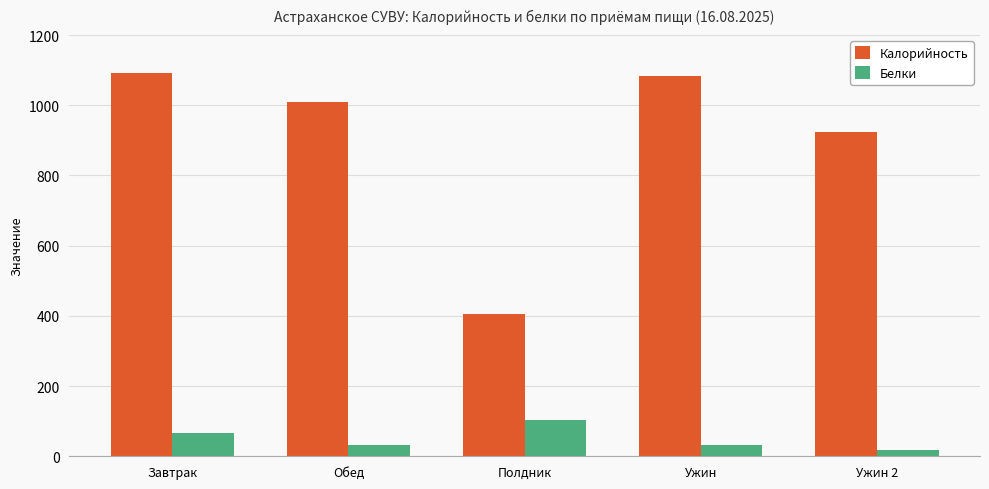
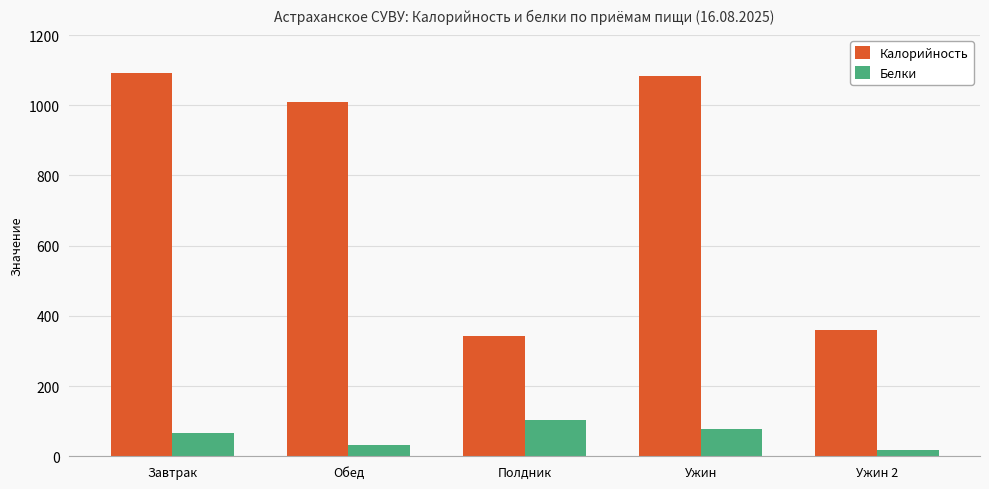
  {
    "Калорийность": {
      "Завтрак": 1090,
      "Обед": 1010,
-     "Полдник": 410,
+     "Полдник": 340,
      "Ужин": 1080,
-     "Ужин 2": 920
+     "Ужин 2": 360
    },
    "Белки": {
      "Завтрак": 70,
      "Обед": 30,
      "Полдник": 100,
-     "Ужин": 30,
+     "Ужин": 80,
      "Ужин 2": 20
    }
  }
